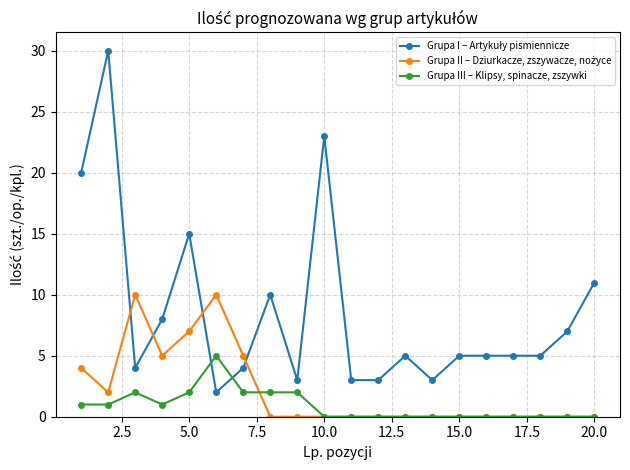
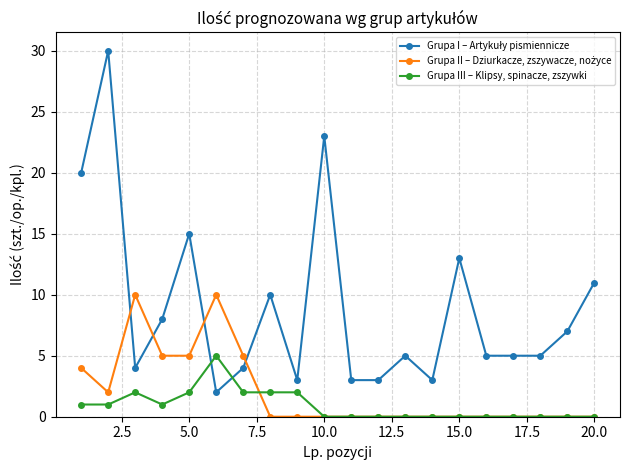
  {
    "Grupa I – Artykuły pismiennicze": {
      "5.0": 15,
      "10.0": 23,
-     "15.0": 5,
+     "15.0": 13,
      "20.0": 11
    },
    "Grupa II – Dziurkacze, zszywacze, nożyce": {
-     "5.0": 7
+     "5.0": 5
    },
    "Grupa III – Klipsy, spinacze, zszywki": {
      "5.0": 2
    }
  }
